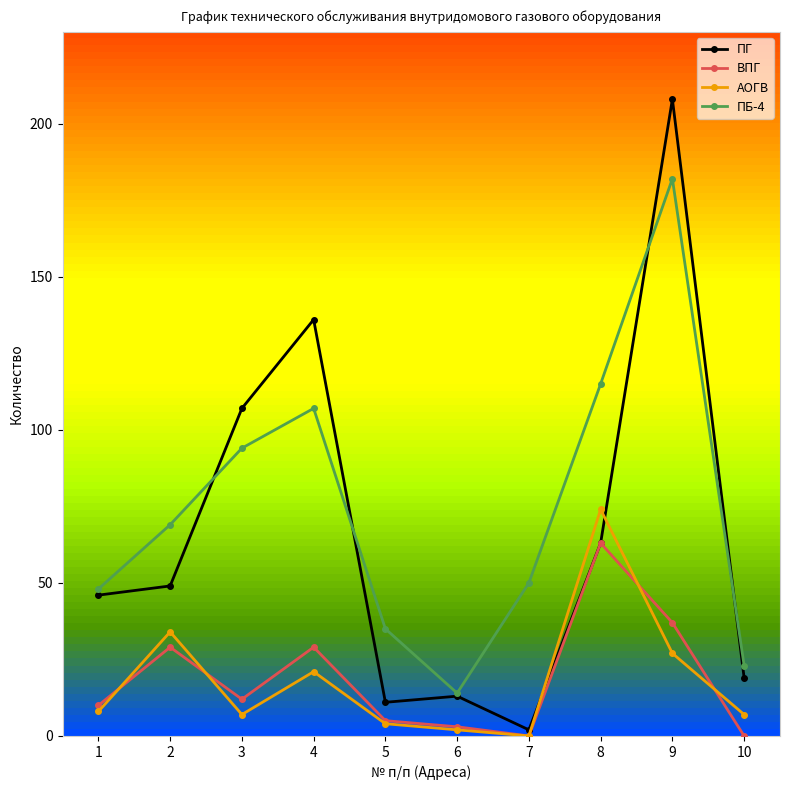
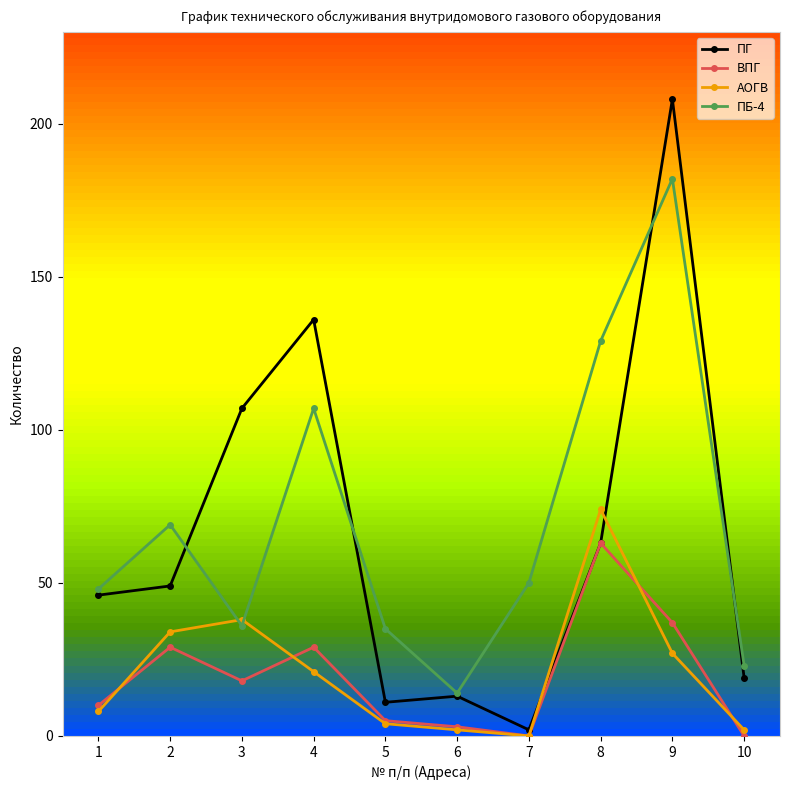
  {
    "ПГ": {
      "1": 46,
      "2": 49,
      "3": 107,
      "4": 136,
      "5": 11,
      "6": 13,
      "7": 2,
      "9": 208,
      "10": 19
    },
    "ВПГ": {
      "1": 10,
      "2": 29,
-     "3": 12,
+     "3": 18,
      "4": 29,
      "5": 5,
      "6": 3,
      "9": 37,
      "10": 0
    },
    "АОГВ": {
      "1": 8,
      "2": 34,
-     "3": 7,
+     "3": 38,
      "4": 21,
      "5": 4,
      "6": 2,
      "8": 74,
      "9": 27,
-     "10": 7
+     "10": 2
    },
    "ПБ-4": {
      "1": 48,
      "2": 69,
-     "3": 94,
+     "3": 36,
      "4": 107,
      "5": 35,
      "6": 14,
      "7": 50,
-     "8": 115,
+     "8": 129,
      "9": 182,
      "10": 23
    }
  }
